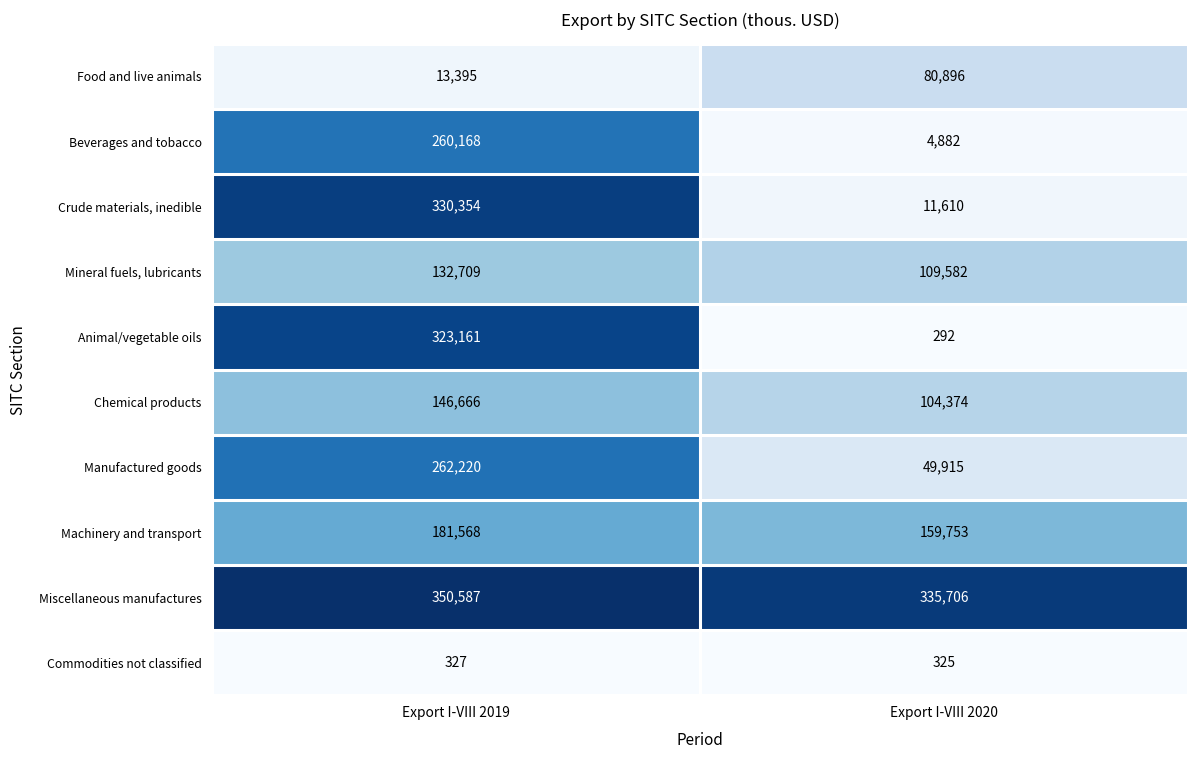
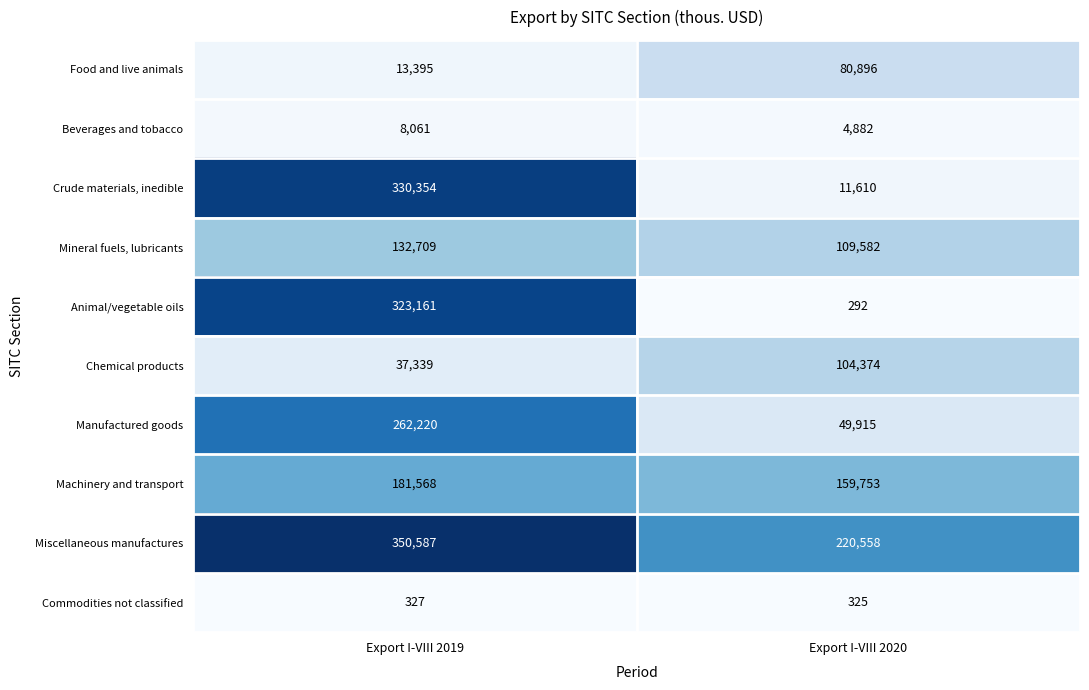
  {
    "Food and live animals": {
      "Export I-VIII 2019": "13,395",
      "Export I-VIII 2020": "80,896"
    },
    "Beverages and tobacco": {
-     "Export I-VIII 2019": "260,168",
+     "Export I-VIII 2019": "8,061",
      "Export I-VIII 2020": "4,882"
    },
    "Crude materials, inedible": {
      "Export I-VIII 2019": "330,354",
      "Export I-VIII 2020": "11,610"
    },
    "Mineral fuels, lubricants": {
      "Export I-VIII 2019": "132,709",
      "Export I-VIII 2020": "109,582"
    },
    "Animal/vegetable oils": {
      "Export I-VIII 2019": "323,161",
      "Export I-VIII 2020": "292"
    },
    "Chemical products": {
-     "Export I-VIII 2019": "146,666",
+     "Export I-VIII 2019": "37,339",
      "Export I-VIII 2020": "104,374"
    },
    "Manufactured goods": {
      "Export I-VIII 2019": "262,220",
      "Export I-VIII 2020": "49,915"
    },
    "Machinery and transport": {
      "Export I-VIII 2019": "181,568",
      "Export I-VIII 2020": "159,753"
    },
    "Miscellaneous manufactures": {
      "Export I-VIII 2019": "350,587",
-     "Export I-VIII 2020": "335,706"
+     "Export I-VIII 2020": "220,558"
    },
    "Commodities not classified": {
      "Export I-VIII 2019": "327",
      "Export I-VIII 2020": "325"
    }
  }
